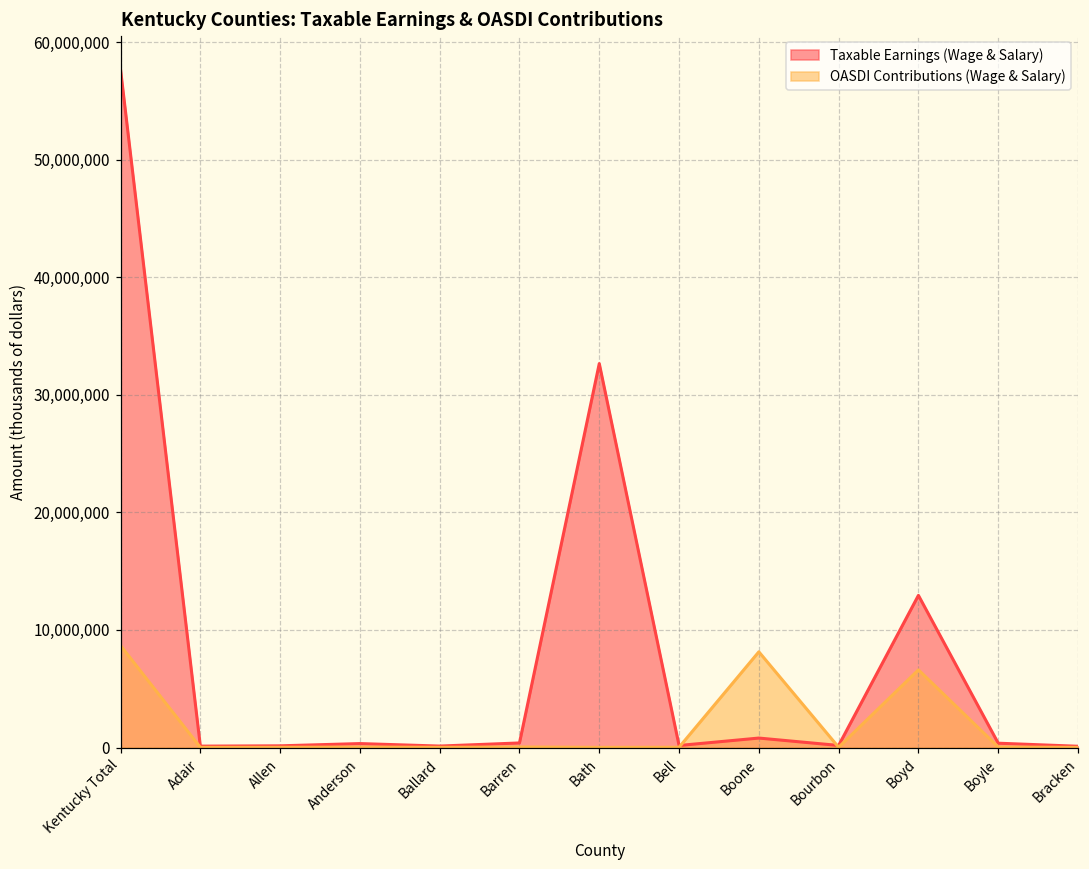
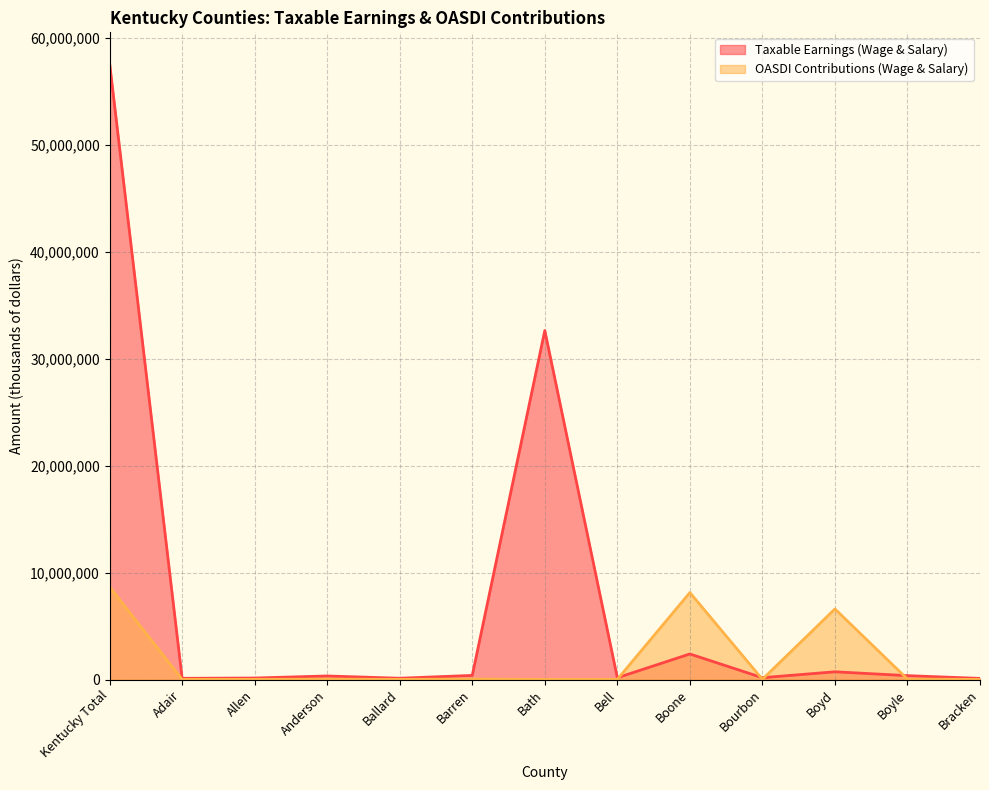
  {
    "Taxable Earnings (Wage & Salary)": {
      "Kentucky Total": "57,700,000",
      "Anderson": "300,000",
      "Barren": "400,000",
      "Bath": "32,700,000",
-     "Boone": "800,000",
-     "Boyd": "12,900,000",
+     "Boone": "2,400,000",
+     "Boyd": "700,000",
      "Boyle": "400,000"
    },
    "OASDI Contributions (Wage & Salary)": {
      "Kentucky Total": "8,700,000",
      "Anderson": "0",
      "Barren": "0",
      "Bath": "0",
      "Boone": "8,100,000",
      "Boyd": "6,600,000",
      "Boyle": "0"
    }
  }
